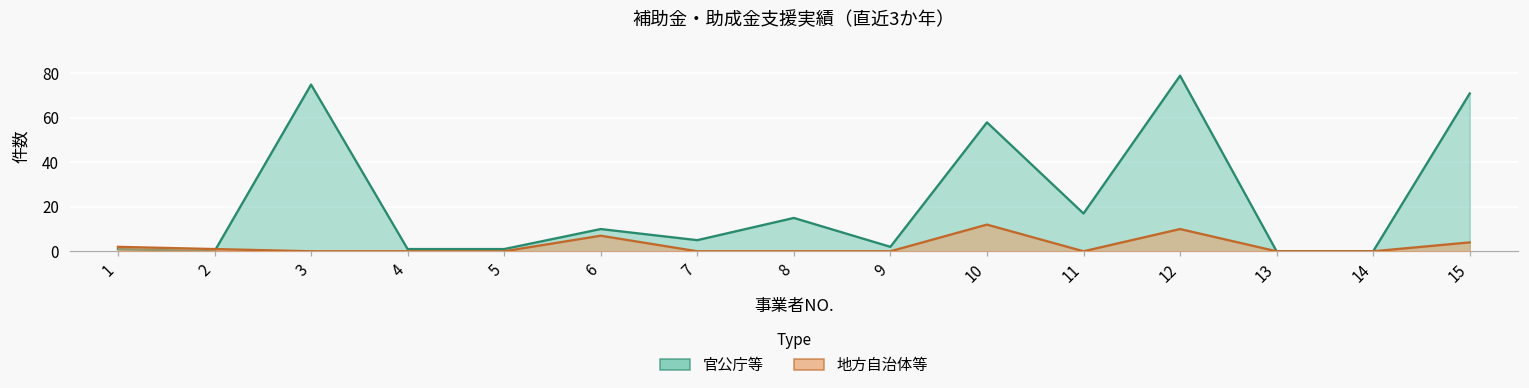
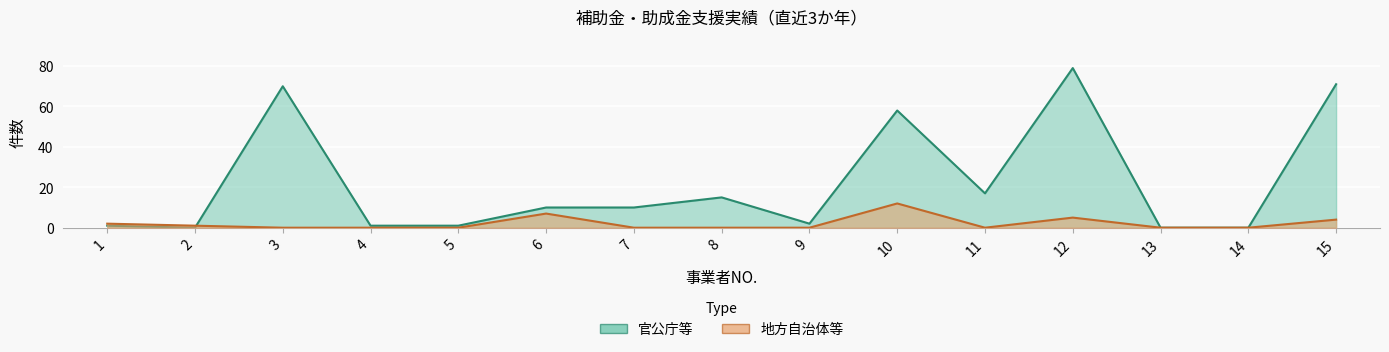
  {
    "官公庁等": {
-     "3": 75,
+     "3": 70,
      "6": 10,
-     "7": 5,
+     "7": 10,
      "8": 15,
      "9": 2,
      "10": 58,
      "11": 17,
      "12": 79,
      "15": 71
    },
    "地方自治体等": {
      "3": 0,
      "6": 7,
      "7": 0,
      "8": 0,
      "9": 0,
      "10": 12,
      "11": 0,
-     "12": 10,
+     "12": 5,
      "15": 4
    }
  }
